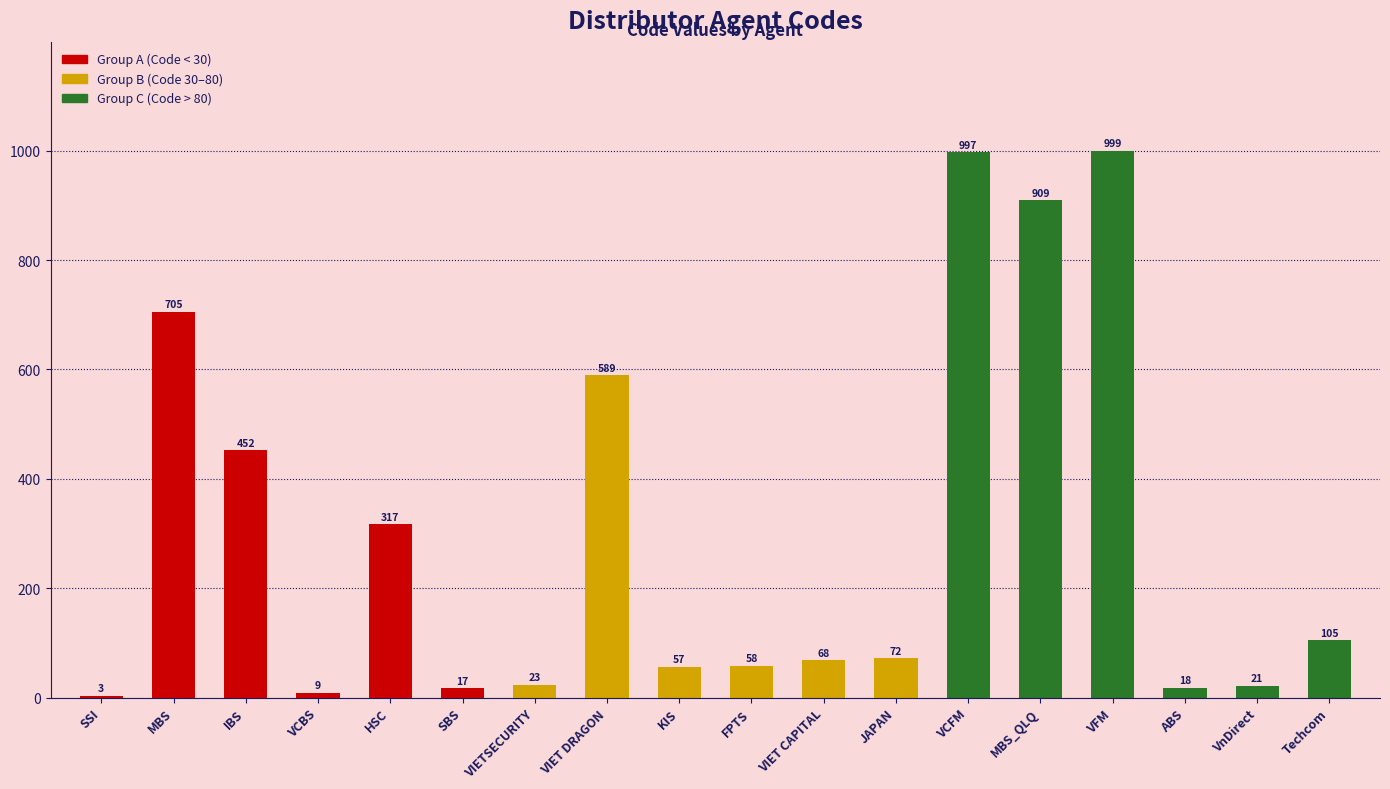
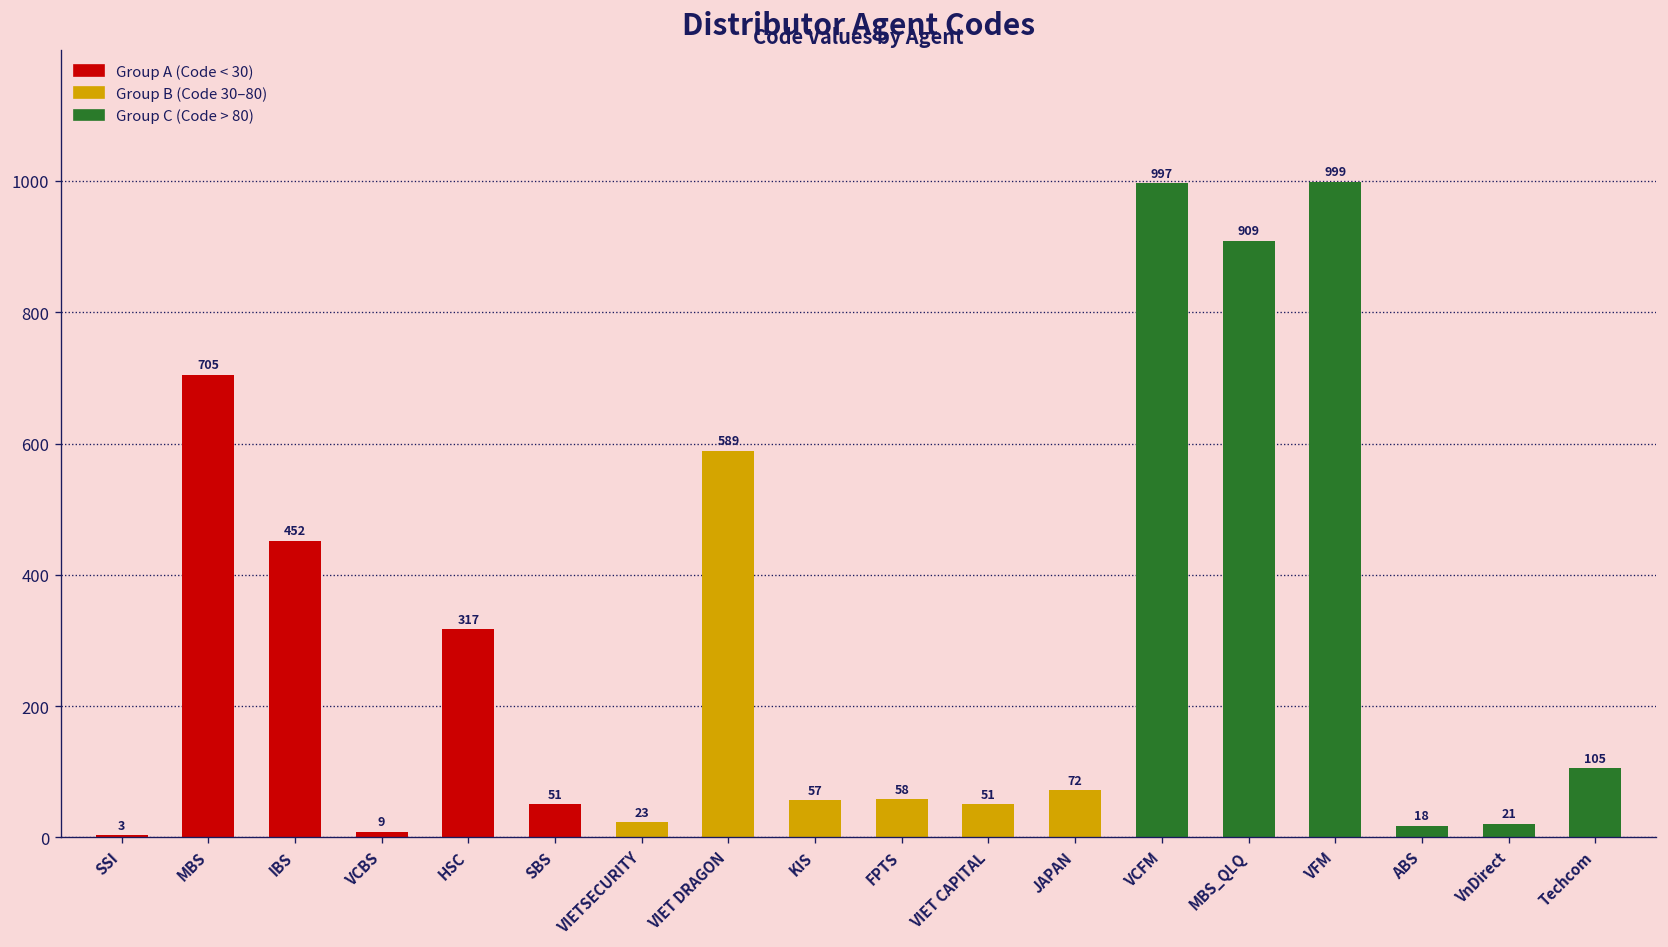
  {
    "SSI": 3,
    "MBS": 705,
    "IBS": 452,
    "VCBS": 9,
    "HSC": 317,
-   "SBS": 17,
+   "SBS": 51,
    "VIETSECURITY": 23,
    "VIET DRAGON": 589,
    "KIS": 57,
    "FPTS": 58,
-   "VIET CAPITAL": 68,
+   "VIET CAPITAL": 51,
    "JAPAN": 72,
    "VCFM": 997,
    "MBS_QLQ": 909,
    "VFM": 999,
    "ABS": 18,
    "VnDirect": 21,
    "Techcom": 105
  }
